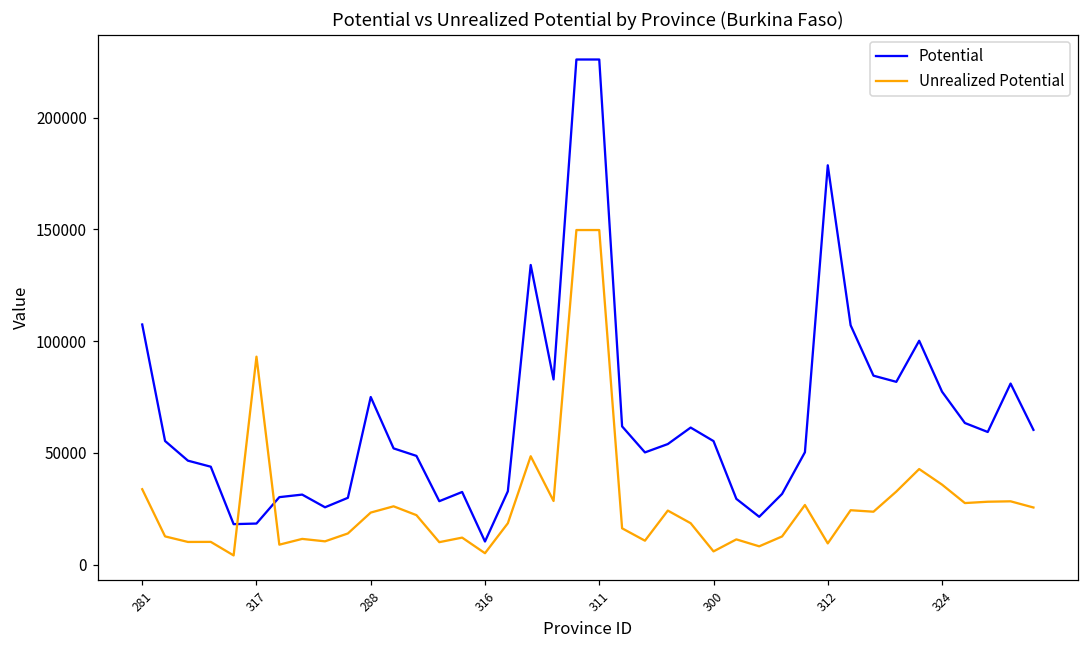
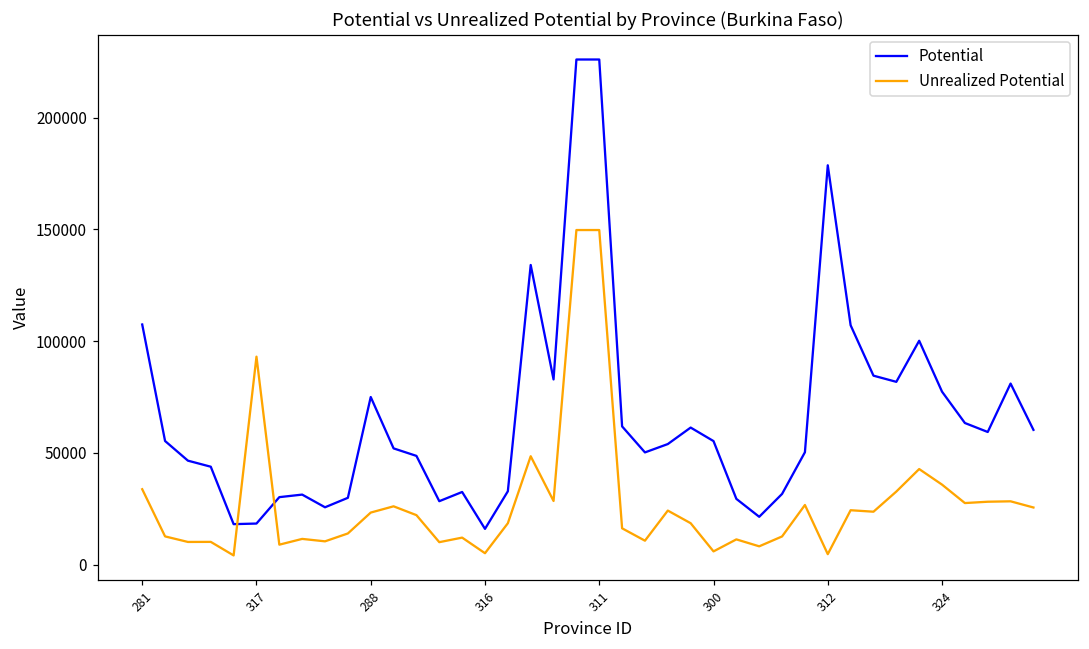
  {
    "Potential": {
      "281": 107000,
      "317": 18000,
      "288": 75000,
-     "316": 10000,
+     "316": 16000,
      "311": 226000,
      "300": 55000,
      "312": 179000,
      "324": 77000
    },
    "Unrealized Potential": {
      "281": 34000,
      "317": 93000,
      "288": 23000,
      "316": 5000,
      "311": 150000,
      "300": 6000,
-     "312": 10000,
+     "312": 5000,
      "324": 36000
    }
  }
